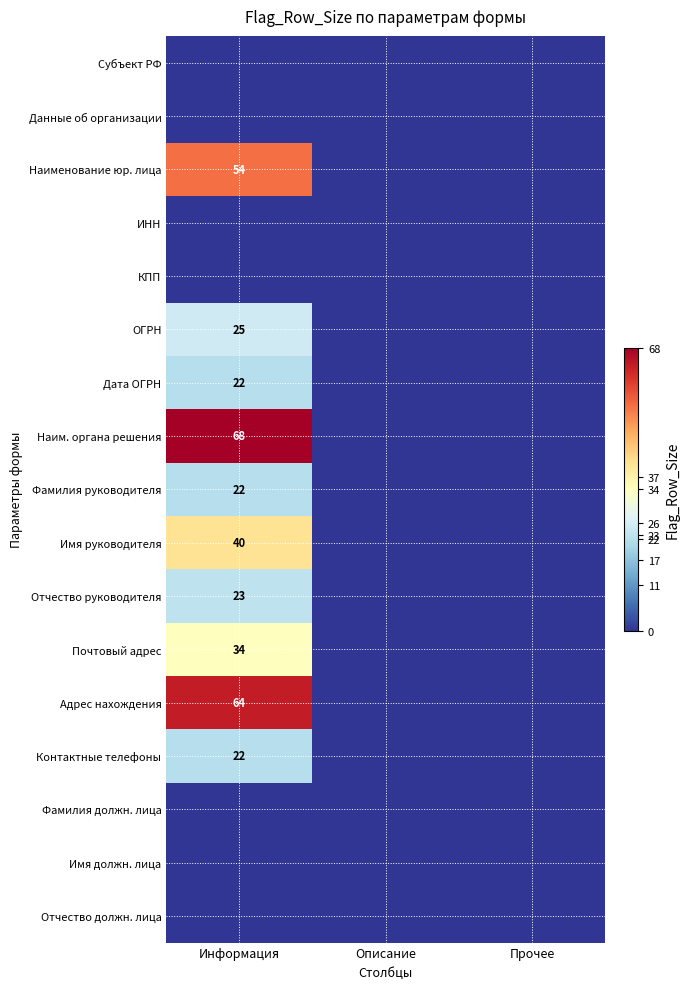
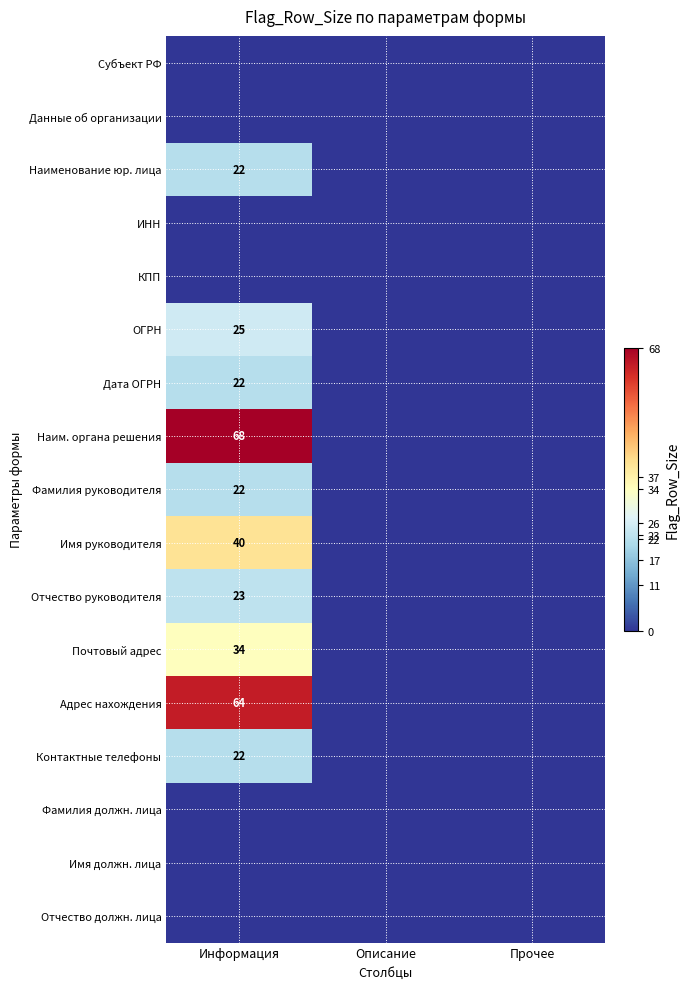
  {
    "Наименование юр. лица": {
-     "Информация": 54
+     "Информация": 22
    },
    "ОГРН": {
      "Информация": 25
    },
    "Дата ОГРН": {
      "Информация": 22
    },
    "Наим. органа решения": {
      "Информация": 68
    },
    "Фамилия руководителя": {
      "Информация": 22
    },
    "Имя руководителя": {
      "Информация": 40
    },
    "Отчество руководителя": {
      "Информация": 23
    },
    "Почтовый адрес": {
      "Информация": 34
    },
    "Адрес нахождения": {
      "Информация": 64
    },
    "Контактные телефоны": {
      "Информация": 22
    }
  }
